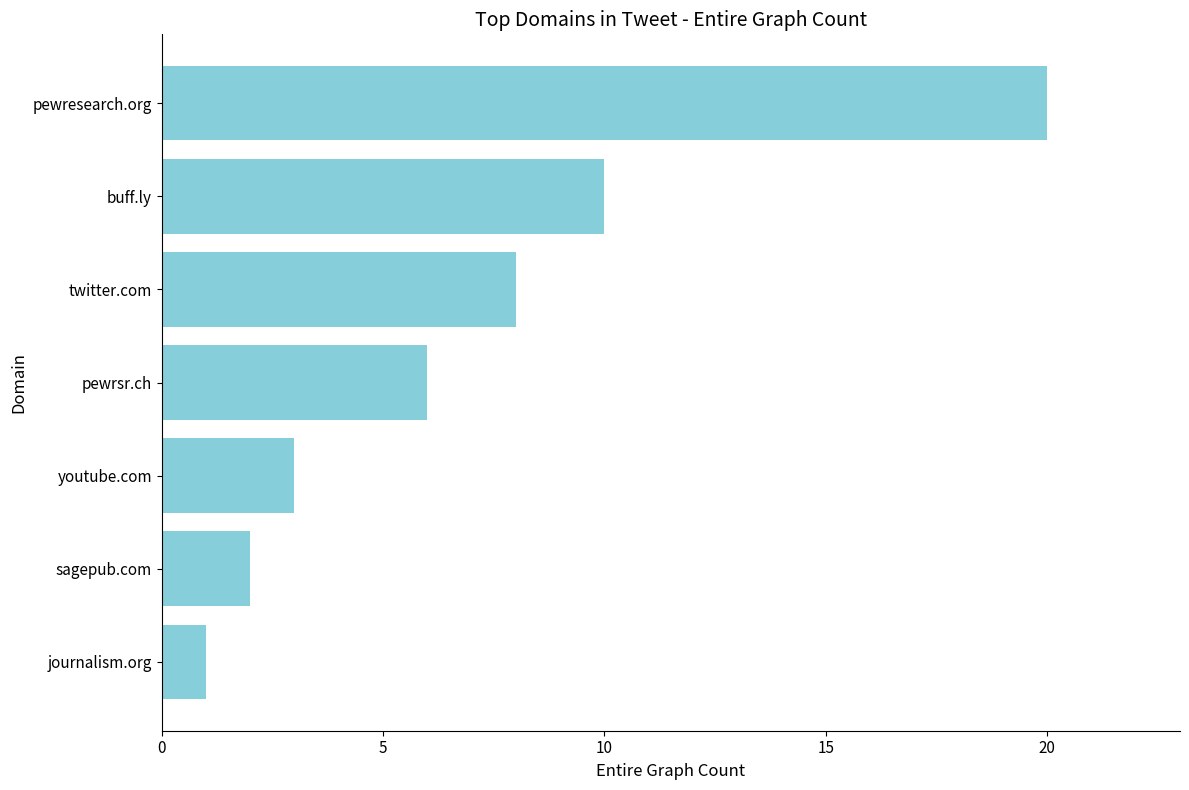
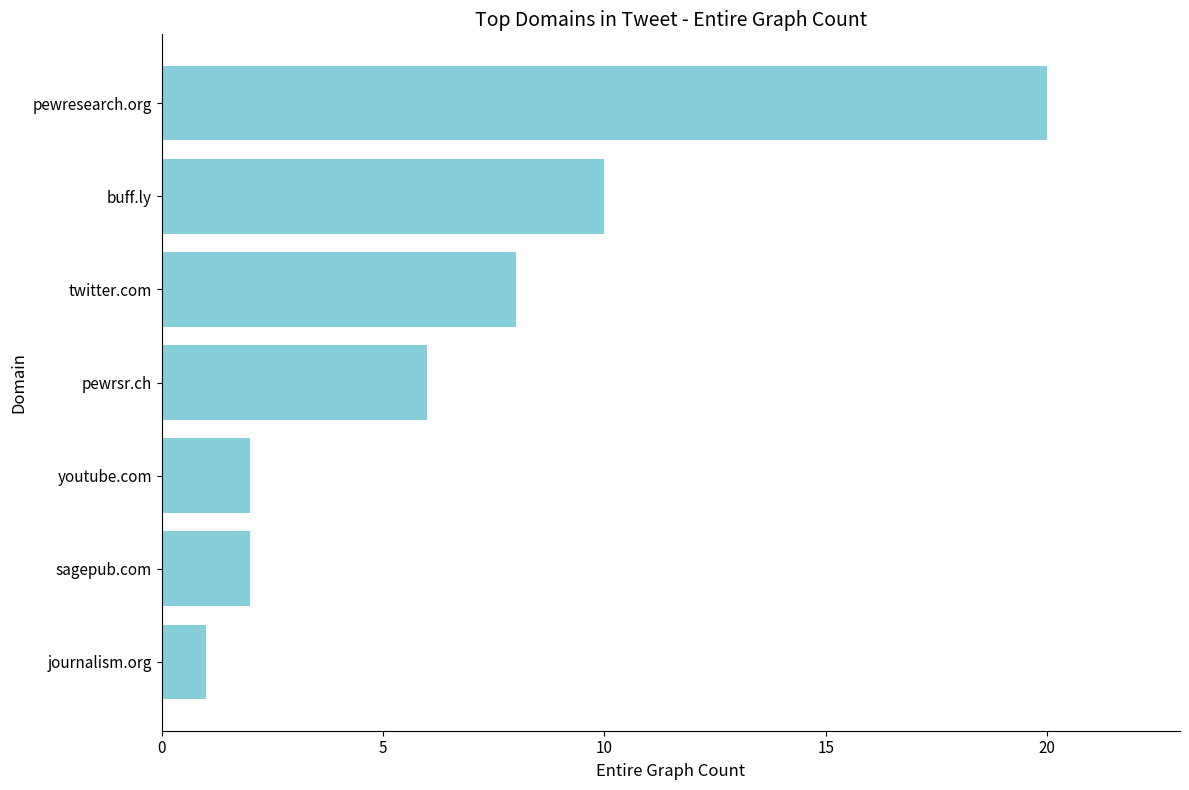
  {
    "pewresearch.org": 20,
    "buff.ly": 10,
    "twitter.com": 8,
    "pewrsr.ch": 6,
-   "youtube.com": 3,
+   "youtube.com": 2,
    "sagepub.com": 2,
    "journalism.org": 1
  }
